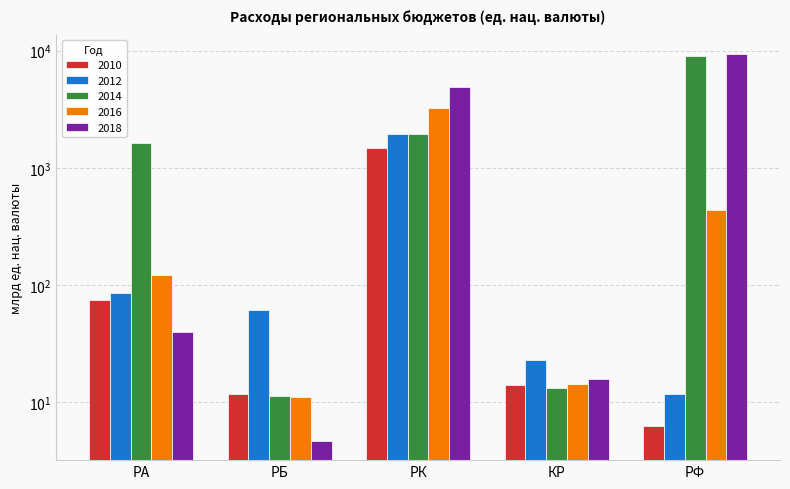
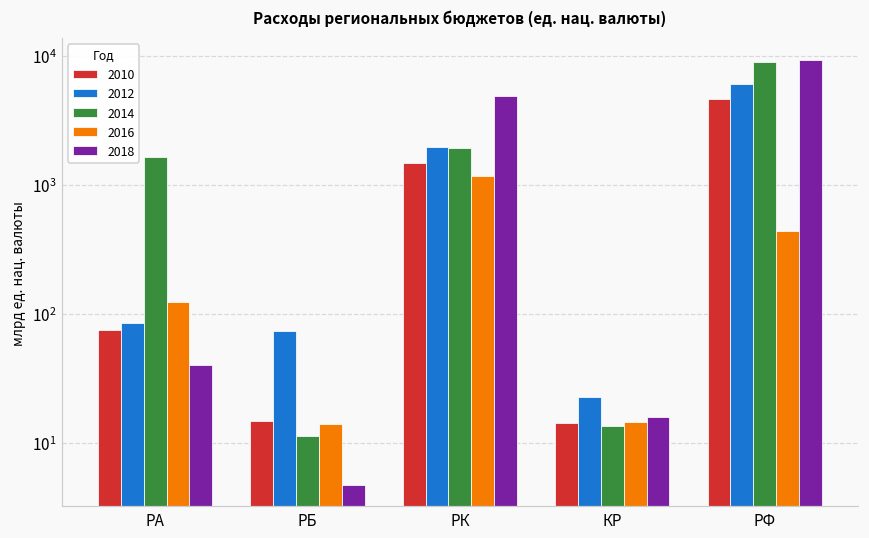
  {
    "2010": {
      "РА": 80,
-     "РБ": 12,
+     "РБ": 15,
      "РК": 1500,
      "КР": 14,
-     "РФ": 6
+     "РФ": 4700
    },
    "2012": {
      "РА": 90,
-     "РБ": 60,
+     "РБ": 70,
      "РК": 2000,
      "КР": 23,
-     "РФ": 12
+     "РФ": 6000
    },
    "2014": {
      "РА": 1600,
      "РБ": 11,
      "РК": 1900,
      "КР": 13,
      "РФ": 9000
    },
    "2016": {
      "РА": 120,
-     "РБ": 11,
-     "РК": 3200,
+     "РБ": 14,
+     "РК": 1200,
      "КР": 14,
      "РФ": 440
    },
    "2018": {
      "РА": 40,
      "РБ": 4.7,
      "РК": 4900,
      "КР": 16,
      "РФ": 9000
    }
  }
